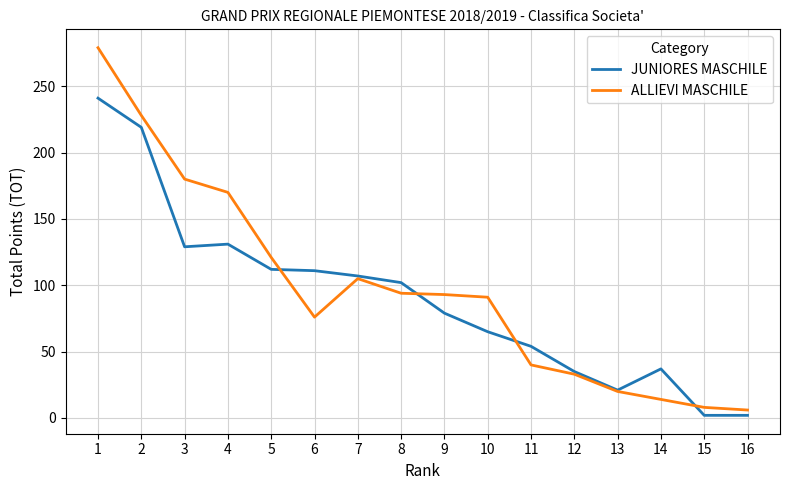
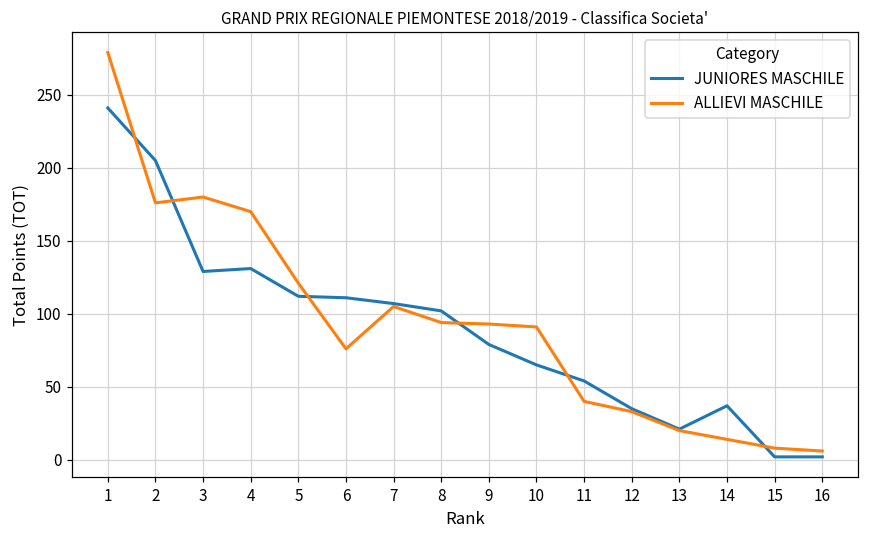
  {
    "JUNIORES MASCHILE": {
      "1": 241,
-     "2": 219,
+     "2": 205,
      "3": 129,
      "4": 131,
      "5": 112,
      "6": 111,
      "7": 107,
      "8": 102,
      "9": 79,
      "10": 65,
      "11": 54,
      "12": 35,
      "14": 37,
      "15": 2,
      "16": 2
    },
    "ALLIEVI MASCHILE": {
      "1": 279,
-     "2": 228,
+     "2": 176,
      "3": 180,
      "4": 170,
      "5": 121,
      "6": 76,
      "7": 105,
      "8": 94,
      "9": 93,
      "10": 91,
      "11": 40,
      "12": 33,
      "14": 14,
      "15": 8,
      "16": 6
    }
  }
